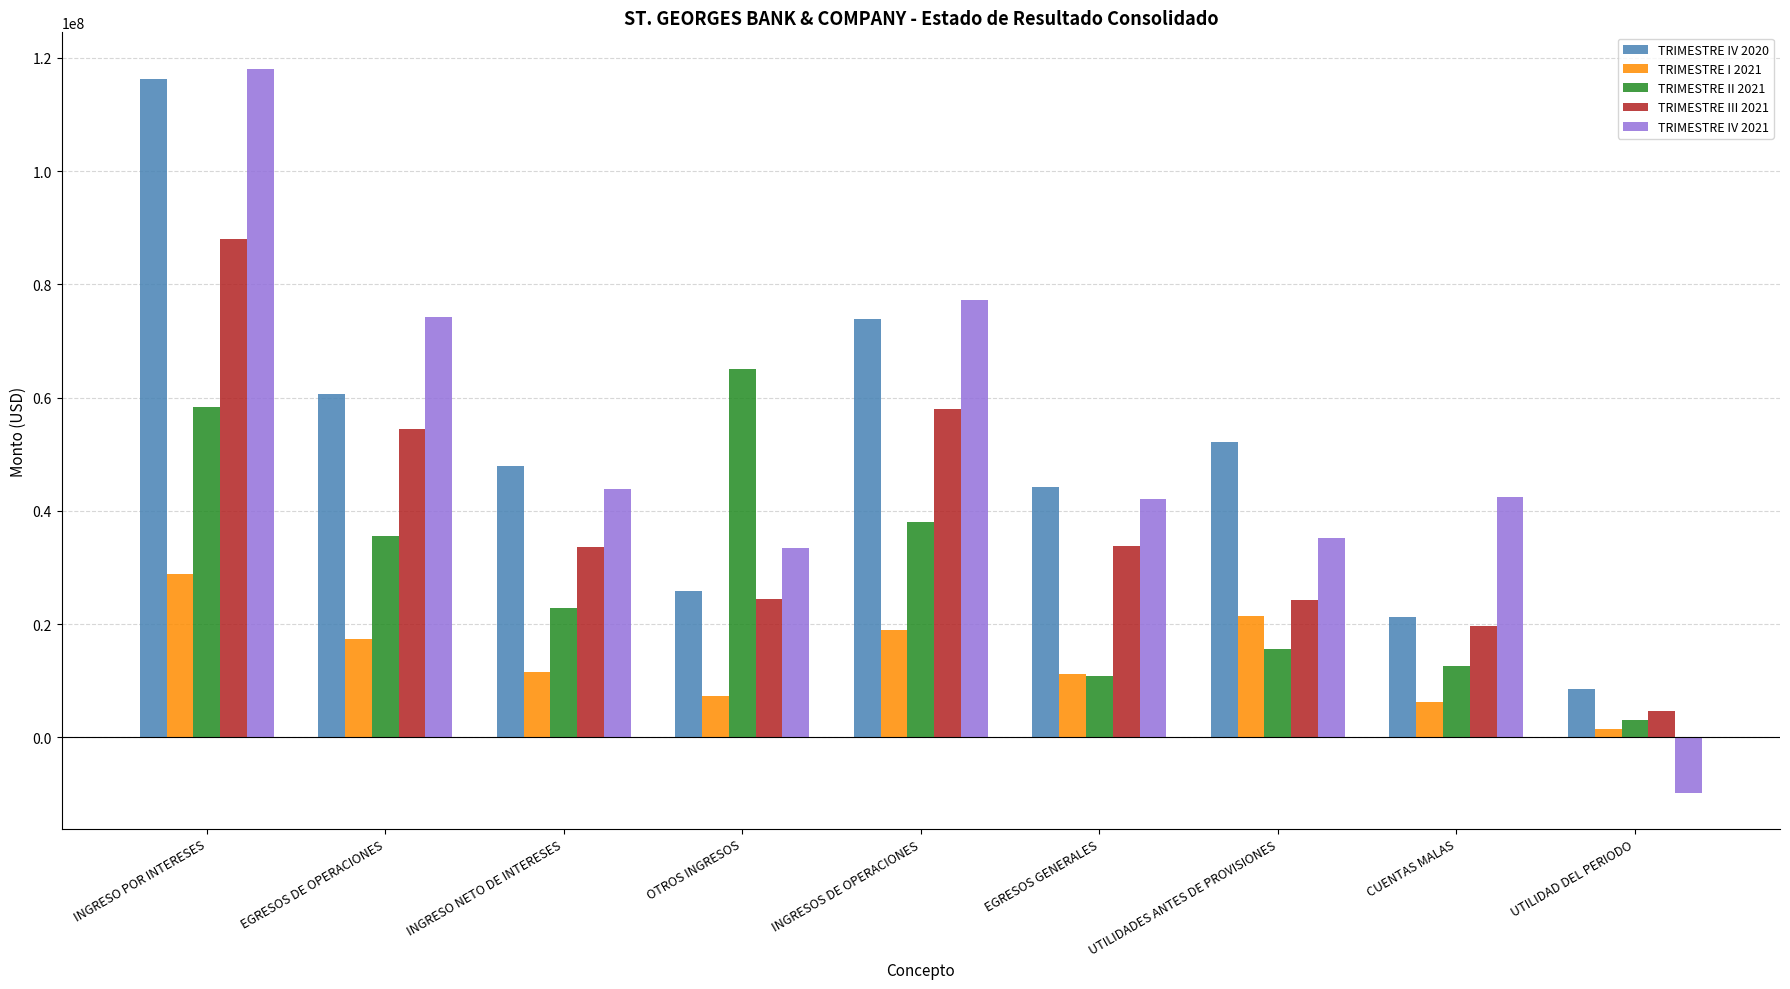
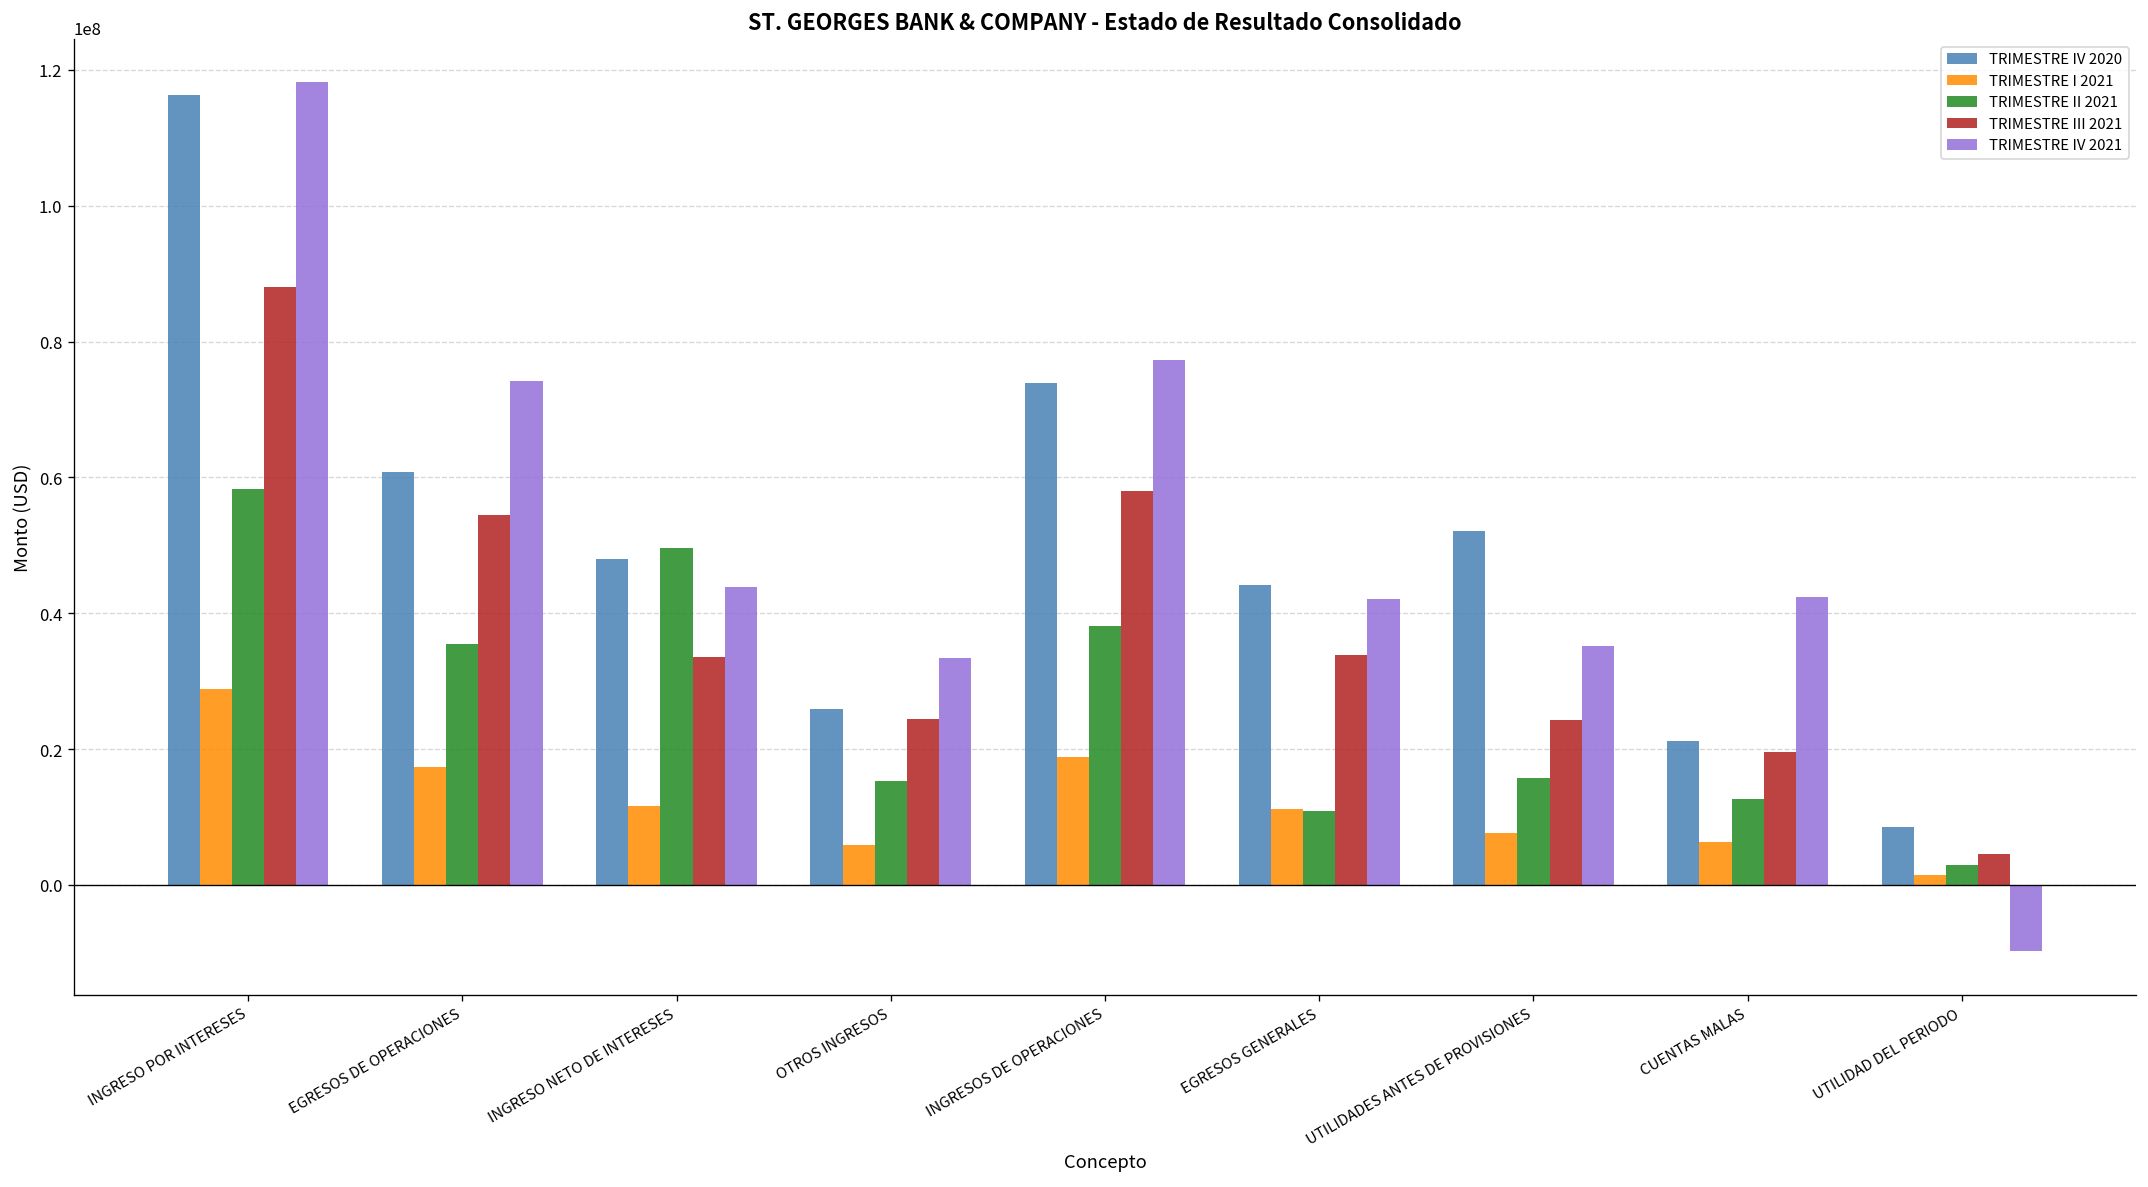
  {
    "TRIMESTRE IV 2020": {
      "INGRESO POR INTERESES": 116000000,
      "EGRESOS DE OPERACIONES": 61000000,
      "INGRESO NETO DE INTERESES": 48000000,
      "OTROS INGRESOS": 26000000,
      "INGRESOS DE OPERACIONES": 74000000,
      "EGRESOS GENERALES": 44000000,
      "UTILIDADES ANTES DE PROVISIONES": 52000000,
      "CUENTAS MALAS": 21000000,
      "UTILIDAD DEL PERIODO": 8000000
    },
    "TRIMESTRE I 2021": {
      "INGRESO POR INTERESES": 29000000,
      "EGRESOS DE OPERACIONES": 17000000,
      "INGRESO NETO DE INTERESES": 12000000,
-     "OTROS INGRESOS": 7000000,
+     "OTROS INGRESOS": 6000000,
      "INGRESOS DE OPERACIONES": 19000000,
      "EGRESOS GENERALES": 11000000,
-     "UTILIDADES ANTES DE PROVISIONES": 21000000,
+     "UTILIDADES ANTES DE PROVISIONES": 8000000,
      "CUENTAS MALAS": 6000000,
      "UTILIDAD DEL PERIODO": 1000000
    },
    "TRIMESTRE II 2021": {
      "INGRESO POR INTERESES": 58000000,
      "EGRESOS DE OPERACIONES": 36000000,
-     "INGRESO NETO DE INTERESES": 23000000,
-     "OTROS INGRESOS": 65000000,
+     "INGRESO NETO DE INTERESES": 50000000,
+     "OTROS INGRESOS": 15000000,
      "INGRESOS DE OPERACIONES": 38000000,
      "EGRESOS GENERALES": 11000000,
      "UTILIDADES ANTES DE PROVISIONES": 16000000,
      "CUENTAS MALAS": 13000000,
      "UTILIDAD DEL PERIODO": 3000000
    },
    "TRIMESTRE III 2021": {
      "INGRESO POR INTERESES": 88000000,
      "EGRESOS DE OPERACIONES": 54000000,
      "INGRESO NETO DE INTERESES": 34000000,
      "OTROS INGRESOS": 24000000,
      "INGRESOS DE OPERACIONES": 58000000,
      "EGRESOS GENERALES": 34000000,
      "UTILIDADES ANTES DE PROVISIONES": 24000000,
      "CUENTAS MALAS": 20000000,
      "UTILIDAD DEL PERIODO": 5000000
    },
    "TRIMESTRE IV 2021": {
      "INGRESO POR INTERESES": 118000000,
      "EGRESOS DE OPERACIONES": 74000000,
      "INGRESO NETO DE INTERESES": 44000000,
      "OTROS INGRESOS": 33000000,
      "INGRESOS DE OPERACIONES": 77000000,
      "EGRESOS GENERALES": 42000000,
      "UTILIDADES ANTES DE PROVISIONES": 35000000,
      "CUENTAS MALAS": 42000000,
      "UTILIDAD DEL PERIODO": -10000000
    }
  }
